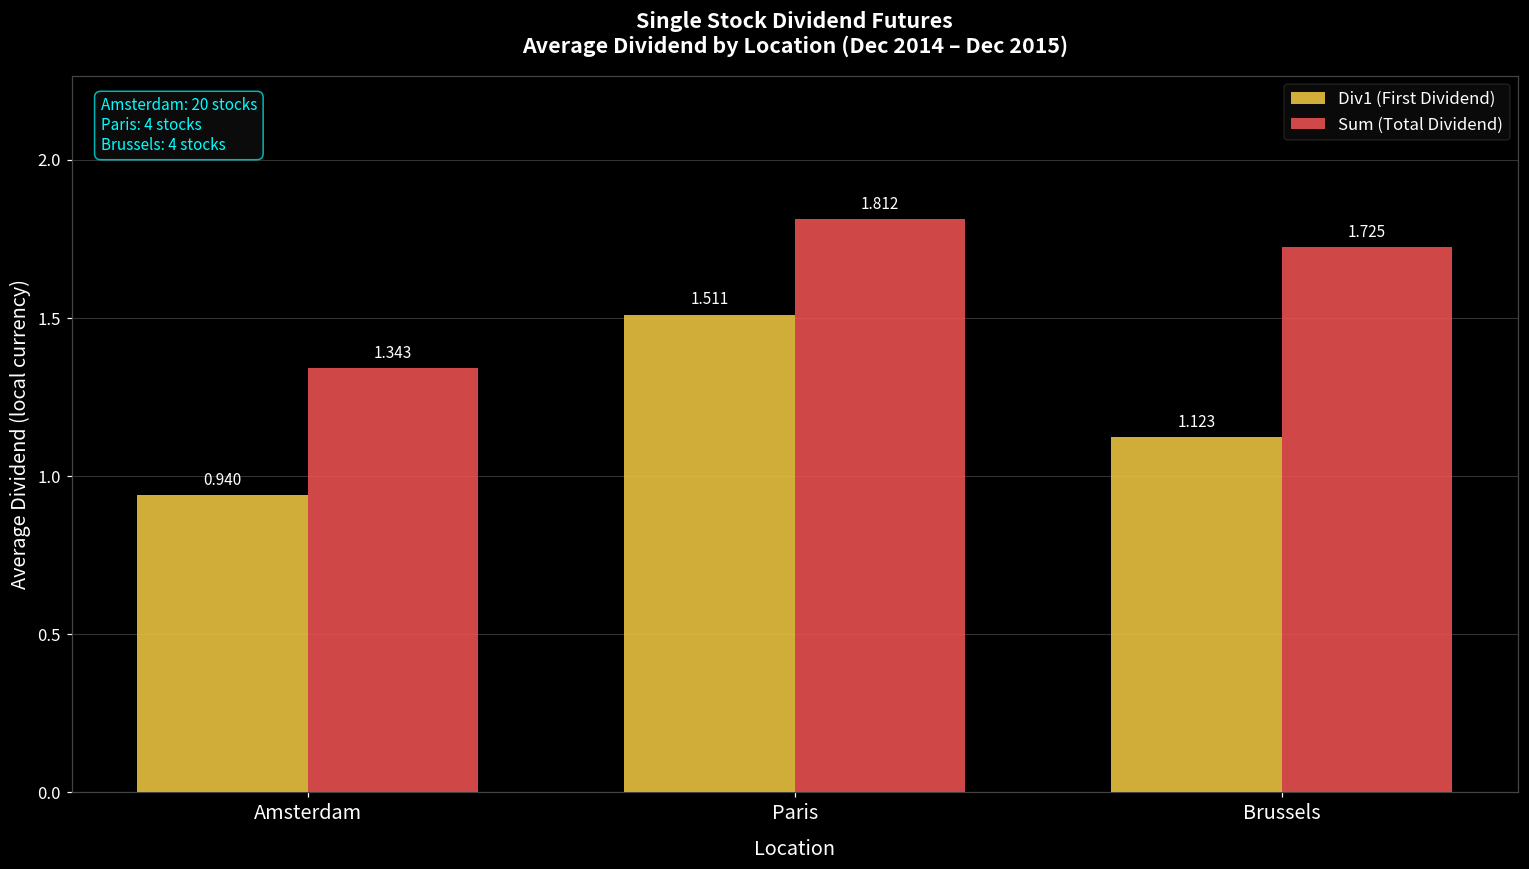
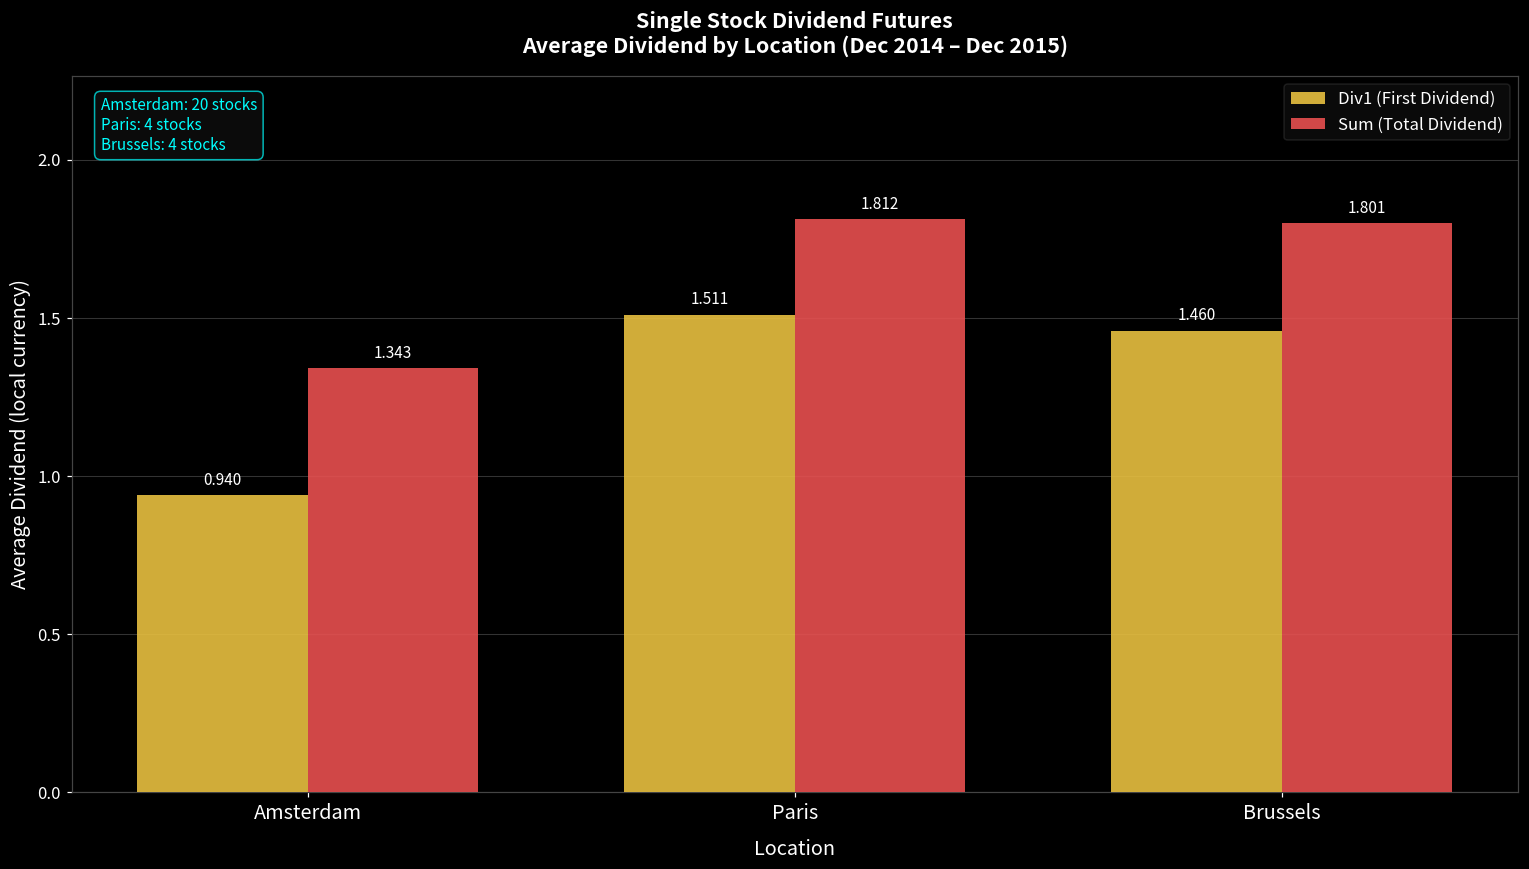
  {
    "Div1 (First Dividend)": {
      "Amsterdam": 0.940,
      "Paris": 1.511,
-     "Brussels": 1.123
+     "Brussels": 1.460
    },
    "Sum (Total Dividend)": {
      "Amsterdam": 1.343,
      "Paris": 1.812,
-     "Brussels": 1.725
+     "Brussels": 1.801
    }
  }
